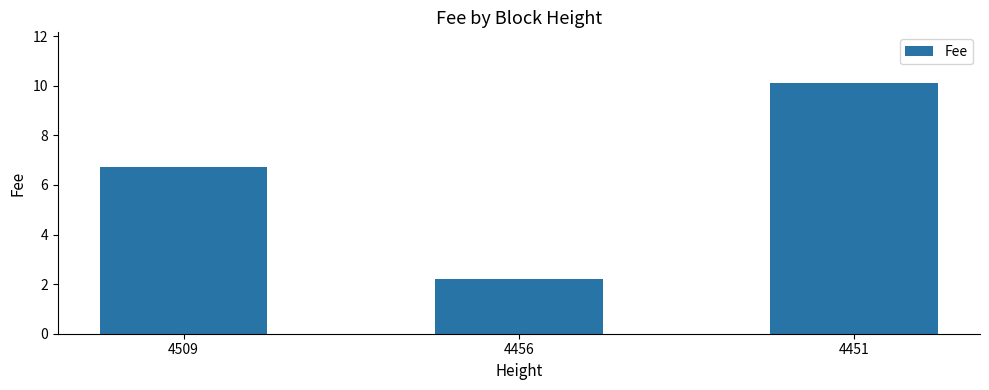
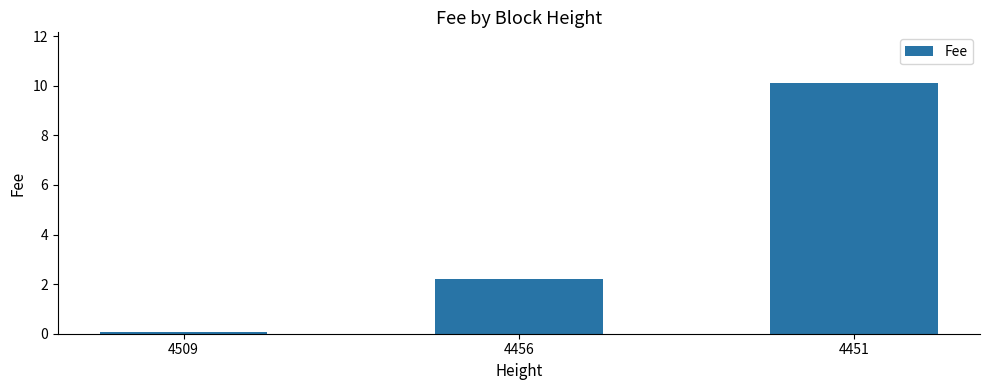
  {
-   "4509": 6.7,
+   "4509": 0.1,
    "4456": 2.2,
    "4451": 10.1
  }
